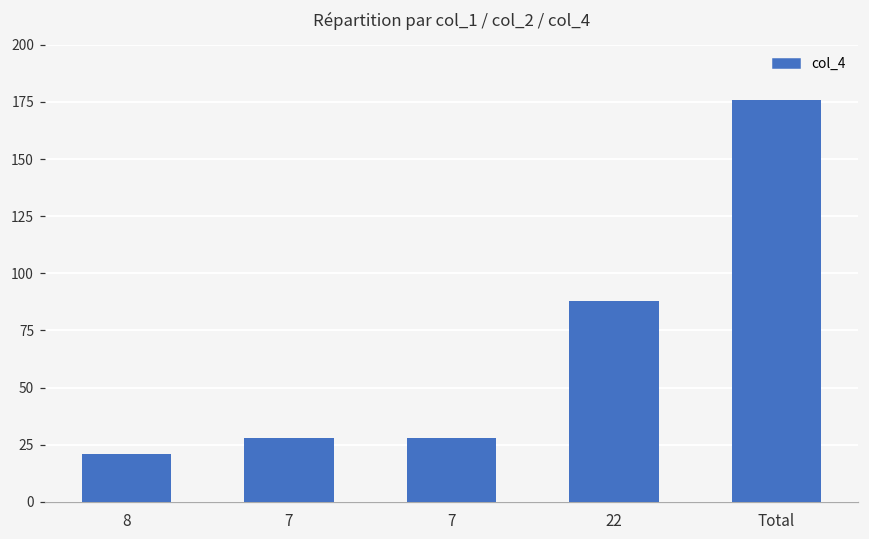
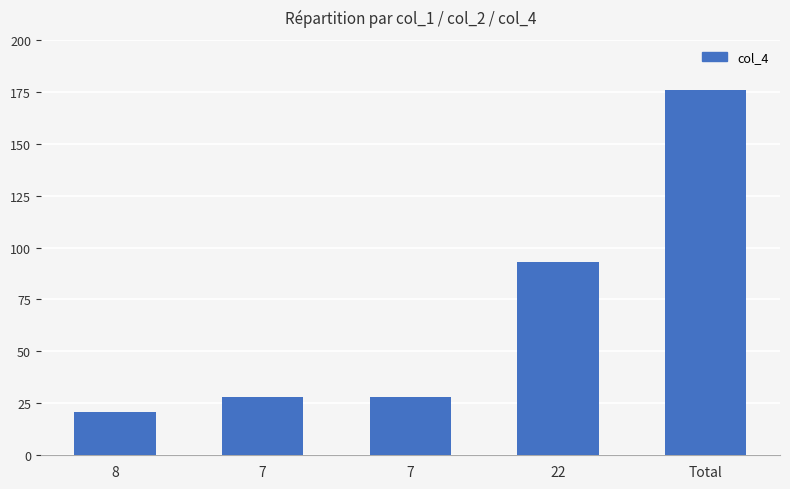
  {
    "8": 21,
-   "22": 88,
+   "22": 93,
    "Total": 176
  }
